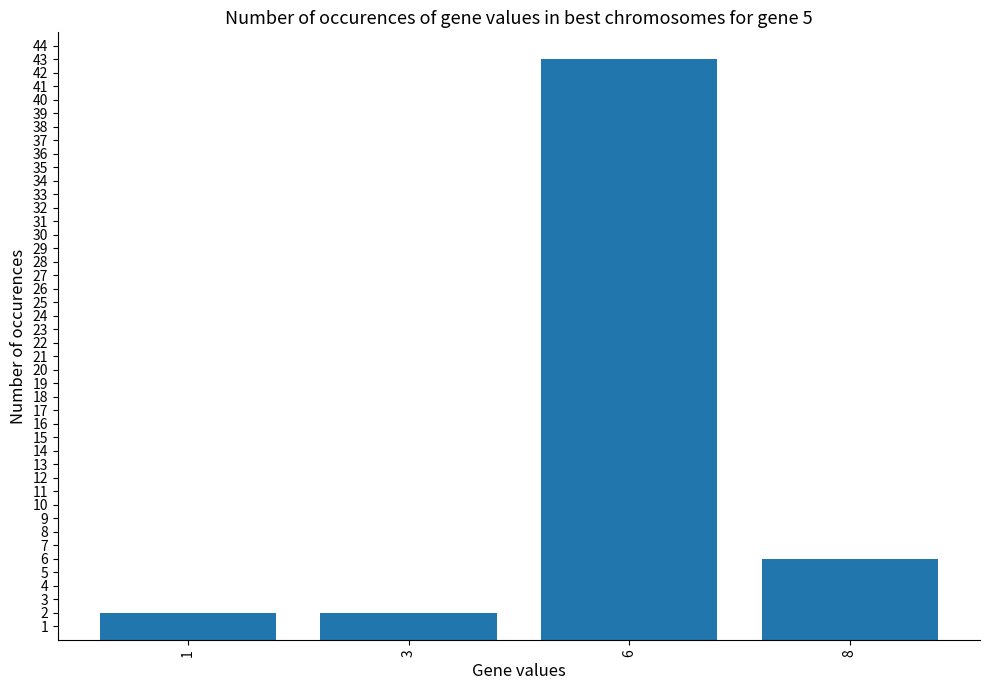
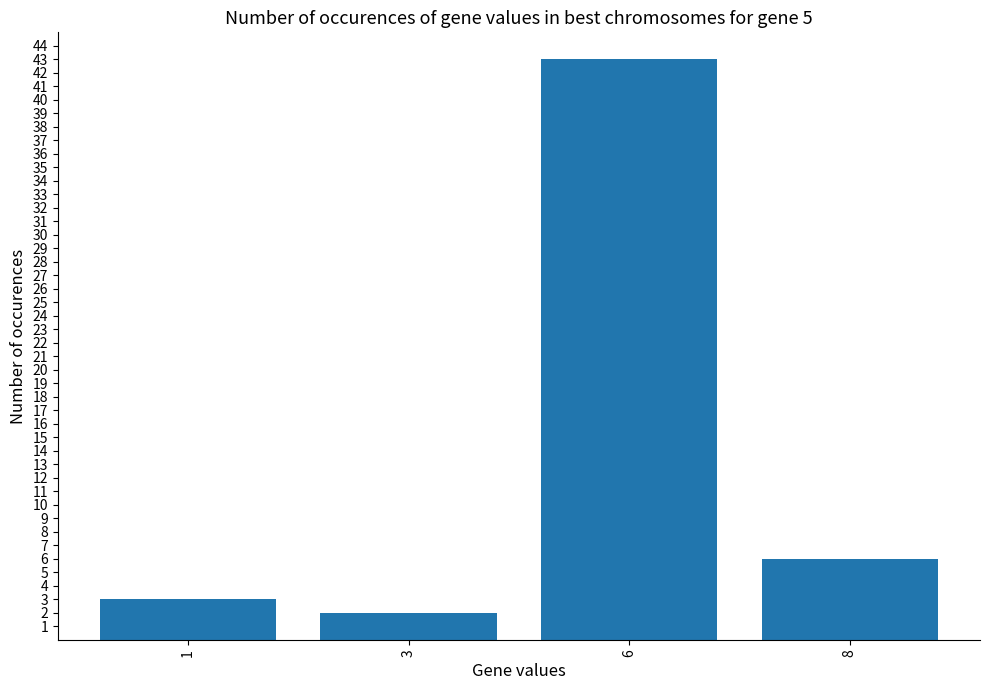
  {
-   "1": 2,
+   "1": 3,
    "3": 2,
    "6": 43,
    "8": 6
  }
